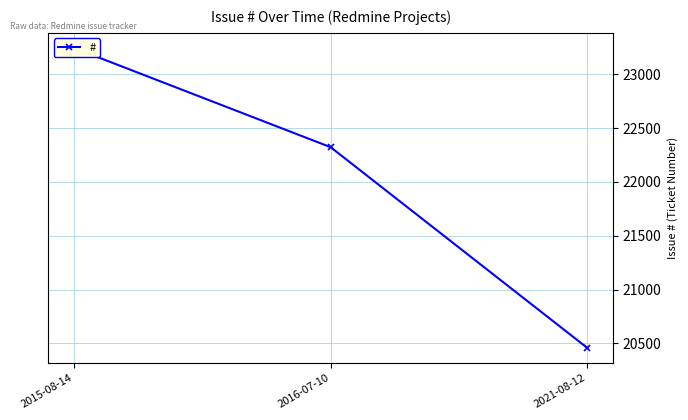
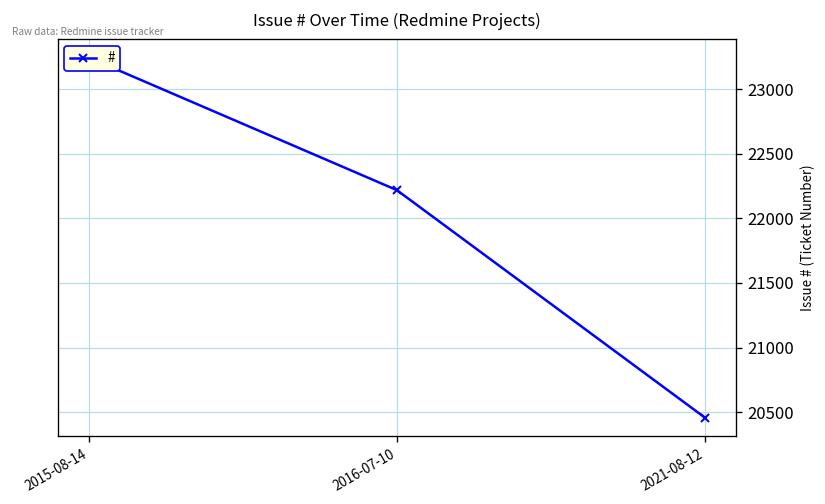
  {
-   "2016-07-10": 22320,
+   "2016-07-10": 22220,
    "2021-08-12": 20460
  }
